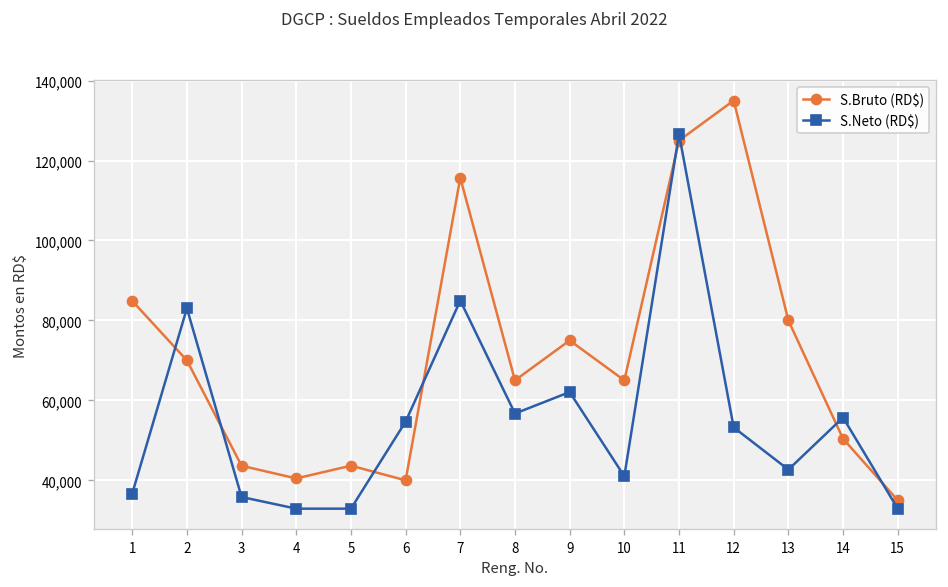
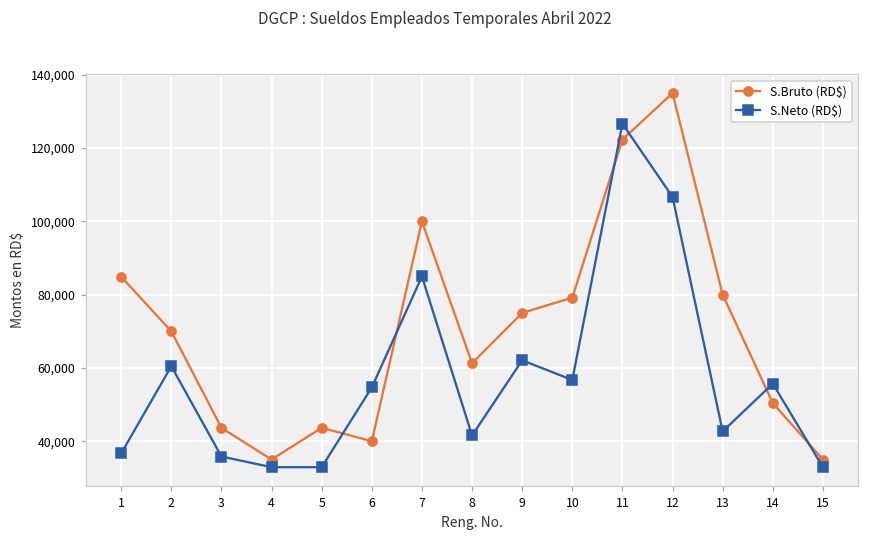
  {
    "S.Bruto (RD$)": {
      "1": "85,000",
      "2": "70,000",
      "3": "44,000",
-     "4": "40,000",
+     "4": "35,000",
      "5": "44,000",
      "6": "40,000",
-     "7": "116,000",
-     "8": "65,000",
+     "7": "100,000",
+     "8": "61,000",
      "9": "75,000",
-     "10": "65,000",
-     "11": "125,000",
+     "10": "79,000",
+     "11": "122,000",
      "12": "135,000",
      "13": "80,000",
      "14": "50,000",
      "15": "35,000"
    },
    "S.Neto (RD$)": {
      "1": "37,000",
-     "2": "83,000",
+     "2": "60,000",
      "3": "36,000",
      "4": "33,000",
      "5": "33,000",
      "6": "55,000",
      "7": "85,000",
-     "8": "57,000",
+     "8": "42,000",
      "9": "62,000",
-     "10": "41,000",
+     "10": "57,000",
      "11": "127,000",
-     "12": "53,000",
+     "12": "107,000",
      "13": "43,000",
      "14": "56,000",
      "15": "33,000"
    }
  }
